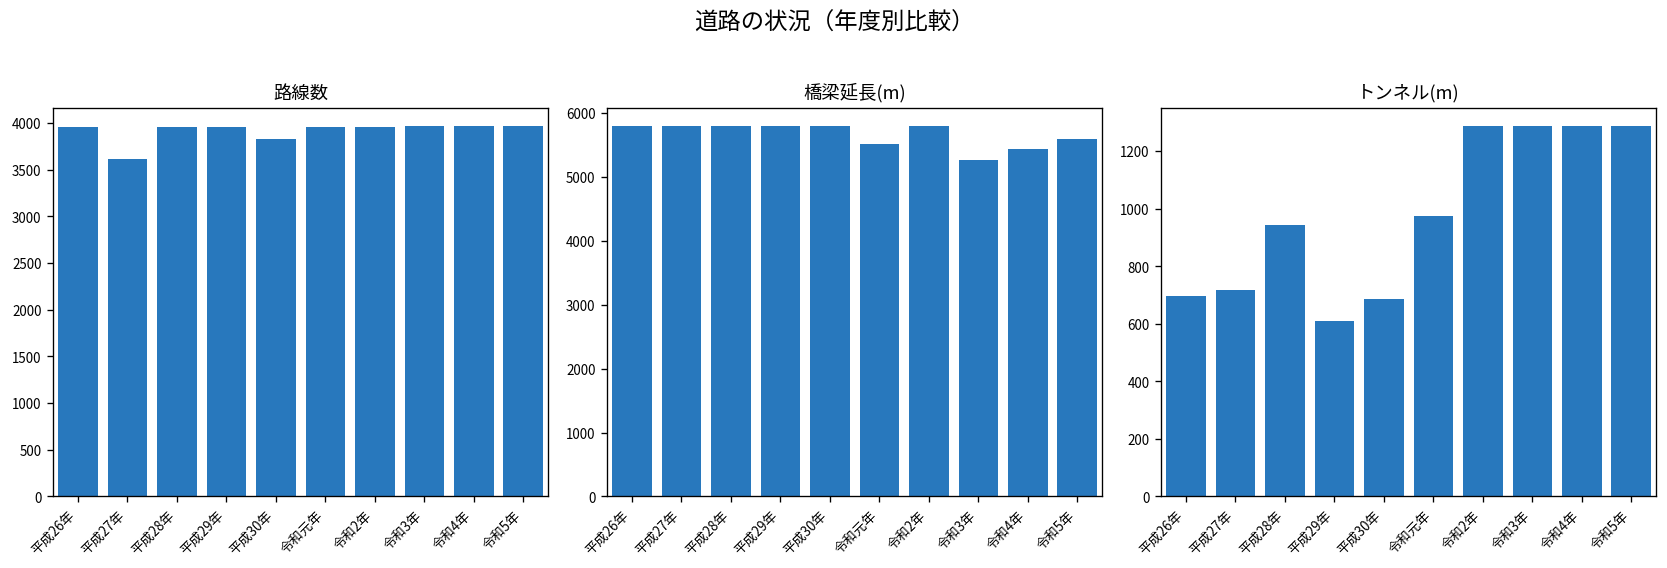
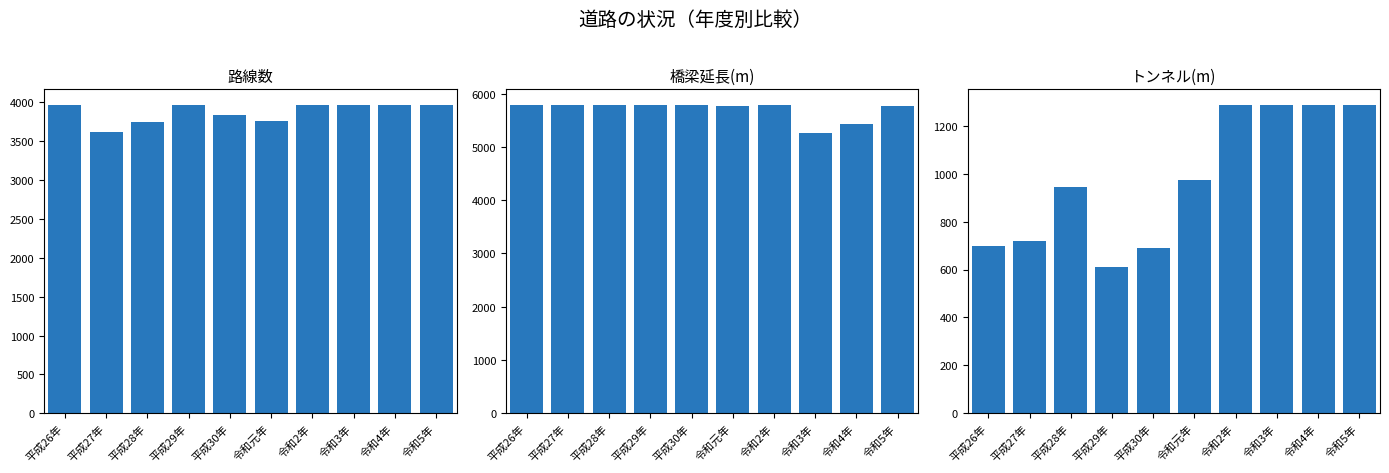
  {
    "路線数": {
      "平成26年": 4000,
      "平成27年": 3600,
-     "平成28年": 4000,
+     "平成28年": 3800,
      "平成29年": 4000,
      "平成30年": 3800,
-     "令和元年": 4000,
+     "令和元年": 3800,
      "令和2年": 4000,
      "令和3年": 4000,
      "令和4年": 4000,
      "令和5年": 4000
    },
    "橋梁延長(m)": {
      "平成26年": 5800,
      "平成27年": 5800,
      "平成28年": 5800,
      "平成29年": 5800,
      "平成30年": 5800,
-     "令和元年": 5500,
+     "令和元年": 5800,
      "令和2年": 5800,
      "令和3年": 5300,
      "令和4年": 5400,
-     "令和5年": 5600
+     "令和5年": 5800
    },
    "トンネル(m)": {
      "平成26年": 700,
      "平成27年": 720,
      "平成28年": 940,
      "平成29年": 610,
      "平成30年": 690,
      "令和元年": 970,
      "令和2年": 1290,
      "令和3年": 1290,
      "令和4年": 1290,
      "令和5年": 1290
    }
  }
